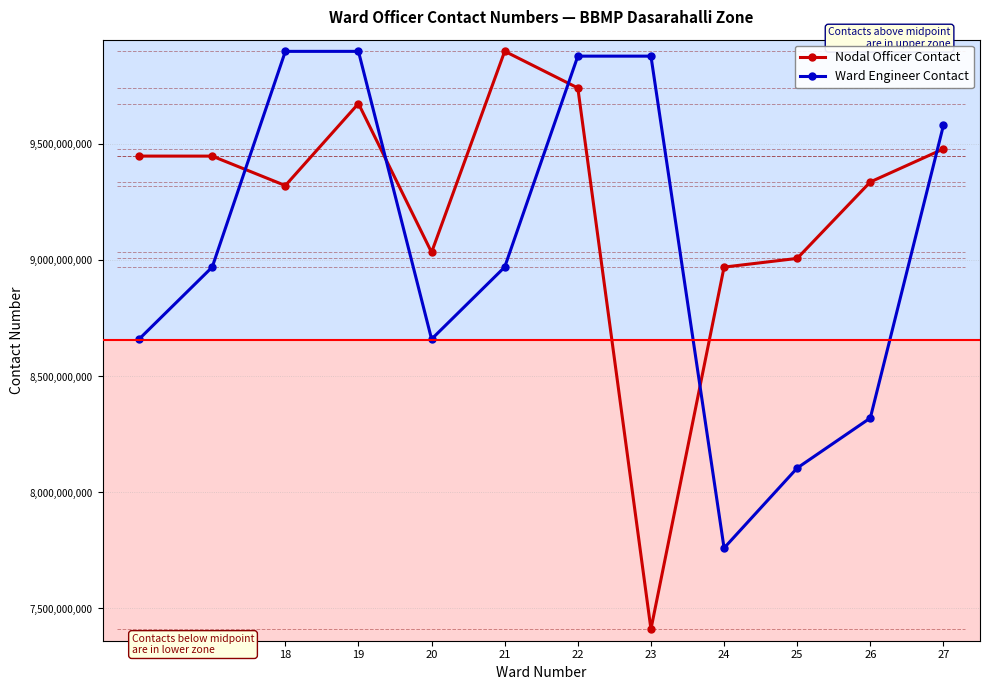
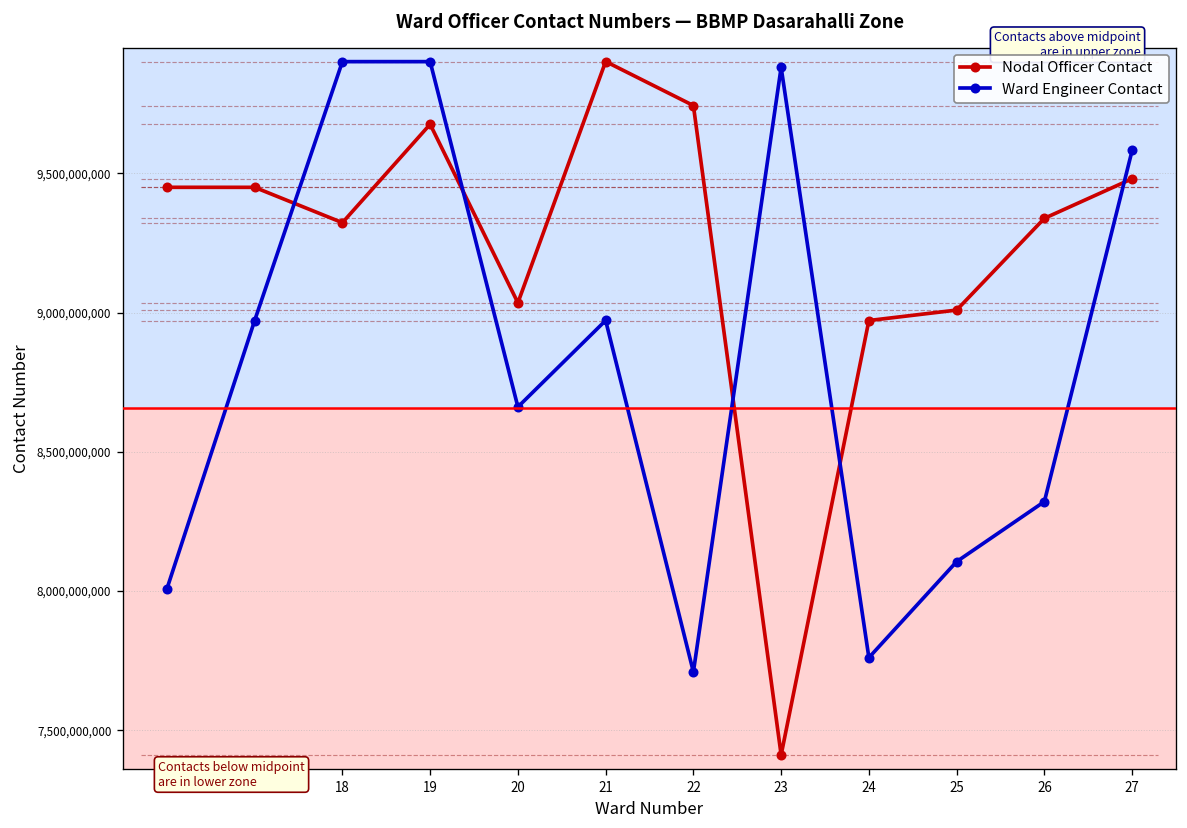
  {
    "Nodal Officer Contact": {
      "16": "9,450,000,000",
      "17": "9,450,000,000",
      "18": "9,320,000,000",
      "19": "9,680,000,000",
      "20": "9,040,000,000",
      "21": "9,900,000,000",
      "22": "9,740,000,000",
      "23": "7,410,000,000",
      "24": "8,970,000,000",
      "25": "9,010,000,000",
      "26": "9,340,000,000",
      "27": "9,480,000,000"
    },
    "Ward Engineer Contact": {
-     "16": "8,660,000,000",
+     "16": "8,010,000,000",
      "17": "8,970,000,000",
      "18": "9,900,000,000",
      "19": "9,900,000,000",
      "20": "8,660,000,000",
      "21": "8,970,000,000",
-     "22": "9,880,000,000",
+     "22": "7,710,000,000",
      "23": "9,880,000,000",
      "24": "7,760,000,000",
      "25": "8,110,000,000",
      "26": "8,320,000,000",
      "27": "9,580,000,000"
    }
  }
